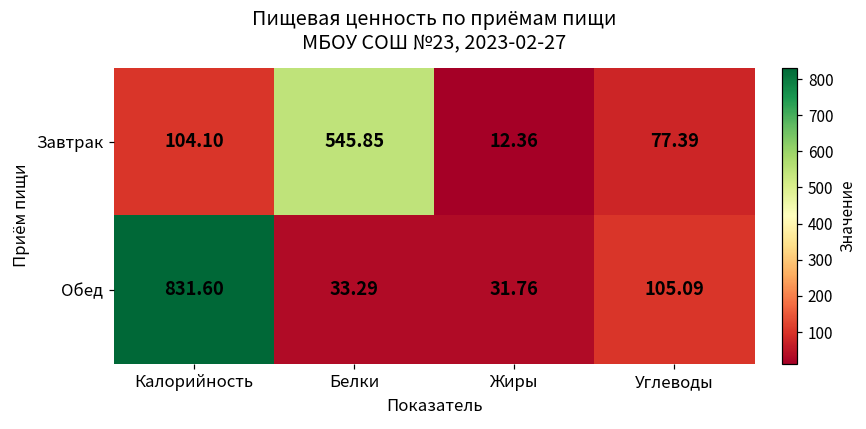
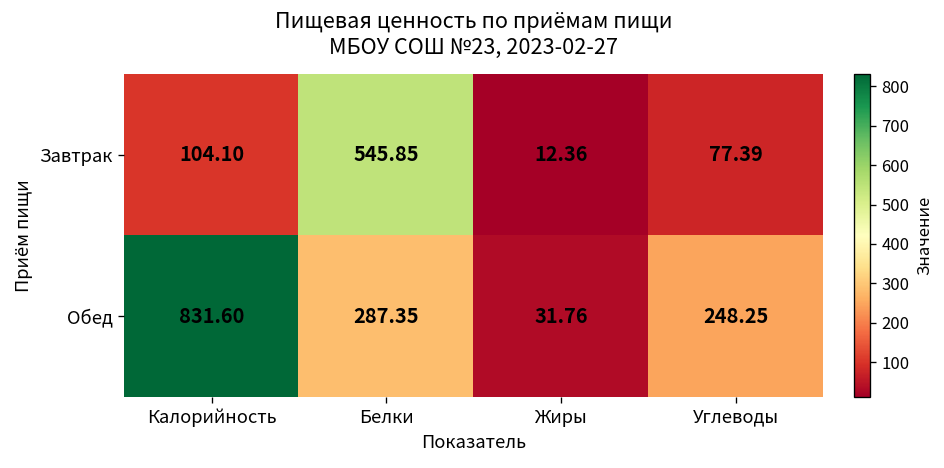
  {
    "Завтрак": {
      "Калорийность": 104.10,
      "Белки": 545.85,
      "Жиры": 12.36,
      "Углеводы": 77.39
    },
    "Обед": {
      "Калорийность": 831.60,
-     "Белки": 33.29,
+     "Белки": 287.35,
      "Жиры": 31.76,
-     "Углеводы": 105.09
+     "Углеводы": 248.25
    }
  }
